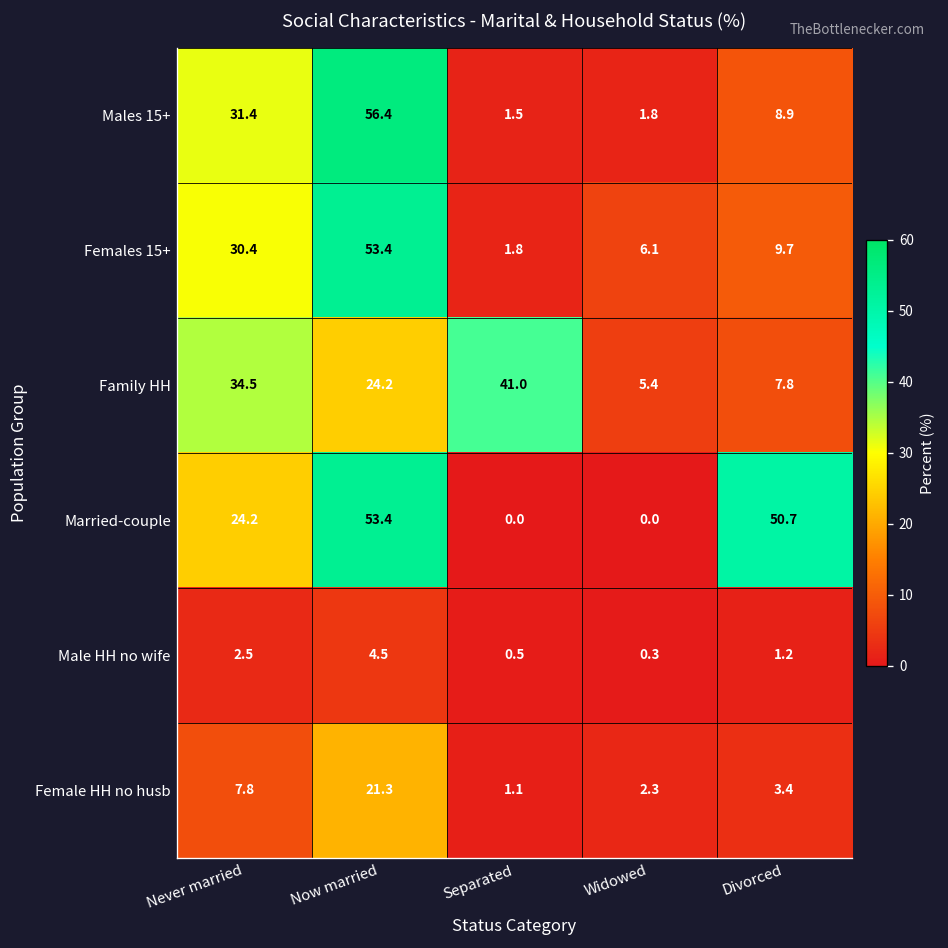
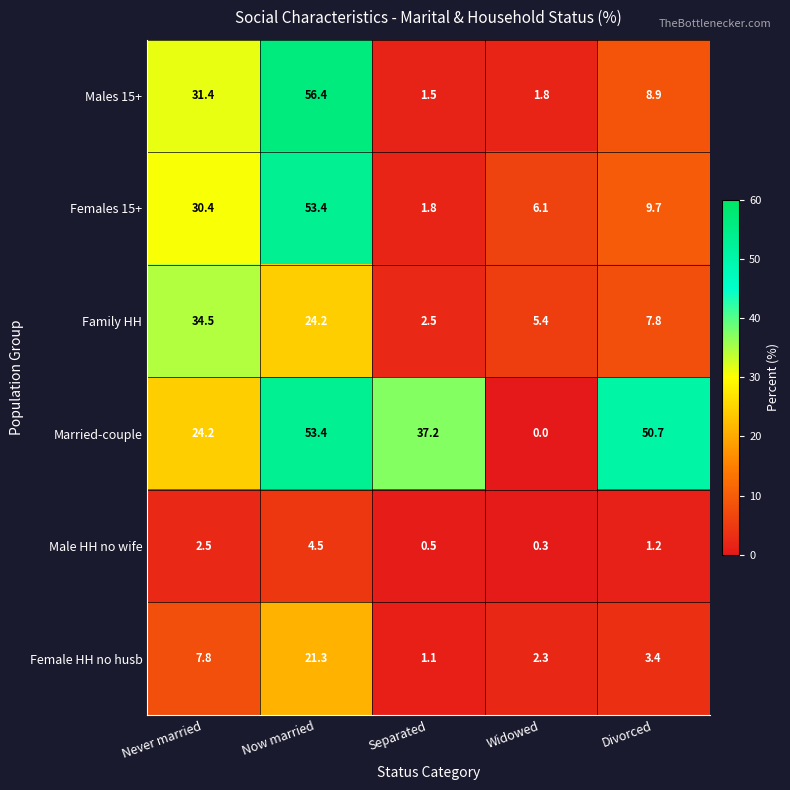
  {
    "Males 15+": {
      "Never married": 31.4,
      "Now married": 56.4,
      "Separated": 1.5,
      "Widowed": 1.8,
      "Divorced": 8.9
    },
    "Females 15+": {
      "Never married": 30.4,
      "Now married": 53.4,
      "Separated": 1.8,
      "Widowed": 6.1,
      "Divorced": 9.7
    },
    "Family HH": {
      "Never married": 34.5,
      "Now married": 24.2,
-     "Separated": 41.0,
+     "Separated": 2.5,
      "Widowed": 5.4,
      "Divorced": 7.8
    },
    "Married-couple": {
      "Never married": 24.2,
      "Now married": 53.4,
-     "Separated": 0.0,
+     "Separated": 37.2,
      "Widowed": 0.0,
      "Divorced": 50.7
    },
    "Male HH no wife": {
      "Never married": 2.5,
      "Now married": 4.5,
      "Separated": 0.5,
      "Widowed": 0.3,
      "Divorced": 1.2
    },
    "Female HH no husb": {
      "Never married": 7.8,
      "Now married": 21.3,
      "Separated": 1.1,
      "Widowed": 2.3,
      "Divorced": 3.4
    }
  }
